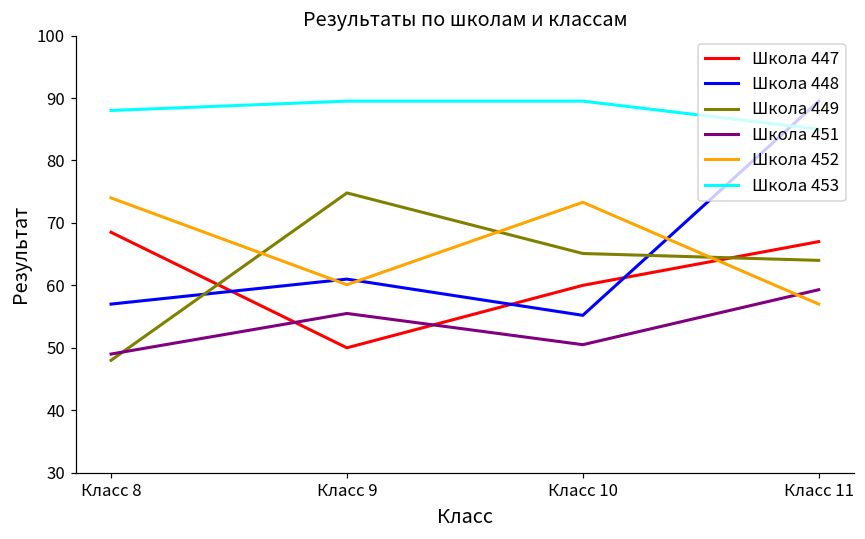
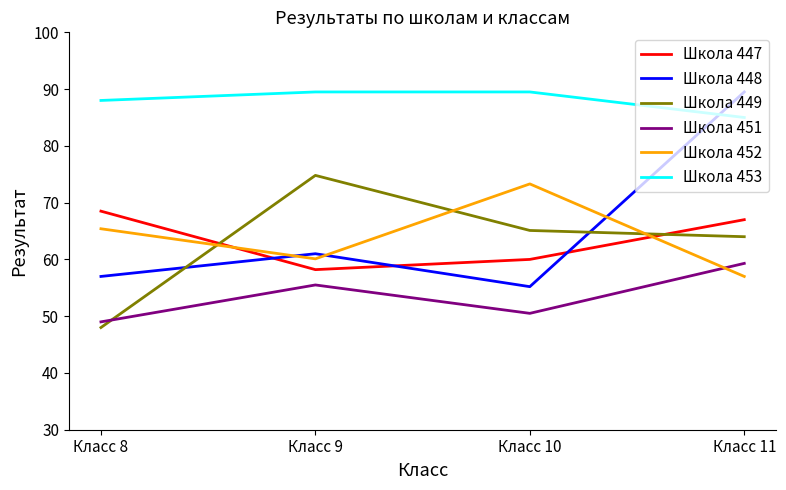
  {
    "Школа 447": {
      "Класс 8": 69,
-     "Класс 9": 50,
+     "Класс 9": 58,
      "Класс 10": 60,
      "Класс 11": 67
    },
    "Школа 448": {
      "Класс 8": 57,
      "Класс 9": 61,
      "Класс 10": 55
    },
    "Школа 449": {
      "Класс 8": 48,
      "Класс 9": 75,
      "Класс 10": 65,
      "Класс 11": 64
    },
    "Школа 451": {
      "Класс 8": 49,
      "Класс 9": 56,
      "Класс 10": 51,
      "Класс 11": 59
    },
    "Школа 452": {
-     "Класс 8": 74,
+     "Класс 8": 65,
      "Класс 9": 60,
      "Класс 10": 73,
      "Класс 11": 57
    },
    "Школа 453": {
      "Класс 8": 88,
      "Класс 9": 90,
      "Класс 10": 90
    }
  }
